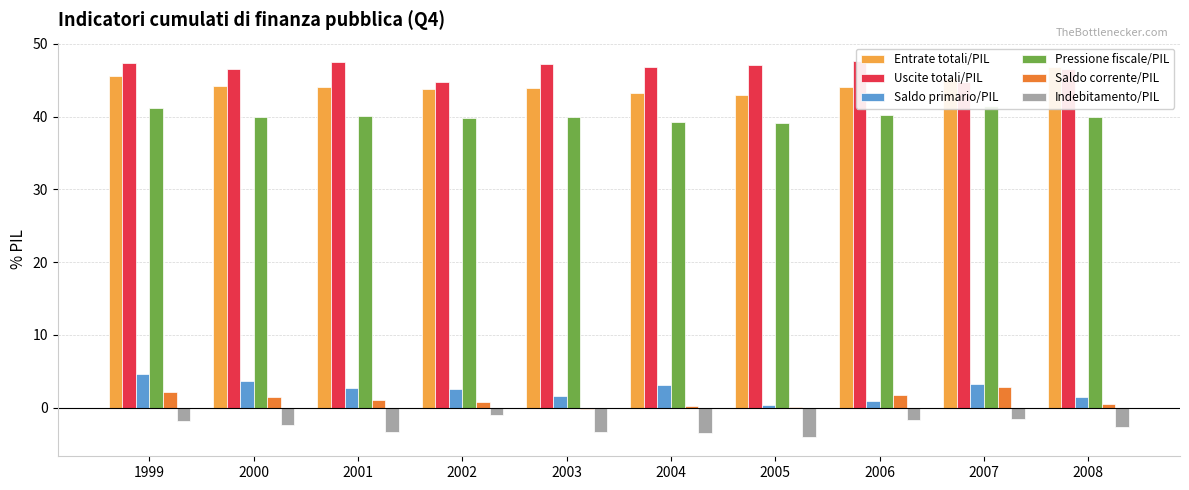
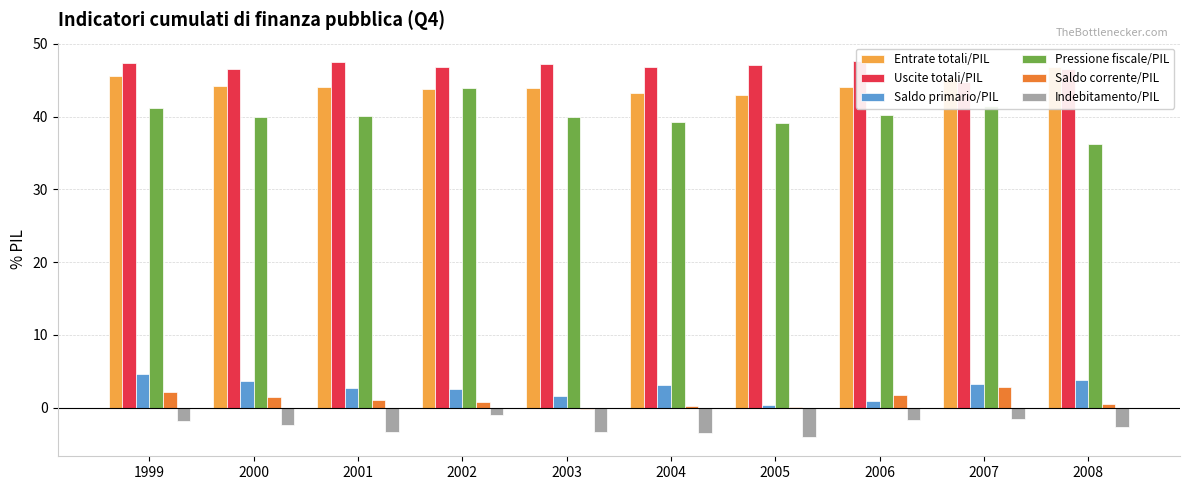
  {
    "Uscite totali/PIL": {
      "1999": 47,
      "2000": 47,
      "2001": 48,
-     "2002": 45,
+     "2002": 47,
      "2003": 47,
      "2004": 47,
      "2005": 47
    },
    "Saldo primario/PIL": {
      "1999": 5,
      "2000": 4,
      "2001": 3,
      "2002": 3,
      "2003": 2,
      "2004": 3,
      "2005": 0,
      "2006": 1,
      "2007": 3,
-     "2008": 2
+     "2008": 4
    },
    "Pressione fiscale/PIL": {
      "1999": 41,
      "2000": 40,
      "2001": 40,
-     "2002": 40,
+     "2002": 44,
      "2003": 40,
      "2004": 39,
      "2005": 39,
      "2006": 40,
-     "2008": 40
+     "2008": 36
    },
    "Indebitamento/PIL": {
      "1999": -2,
      "2000": -2,
      "2001": -3,
      "2002": -1,
      "2003": -3,
      "2004": -4,
      "2005": -4,
      "2006": -2,
      "2007": -2,
      "2008": -3
    }
  }
